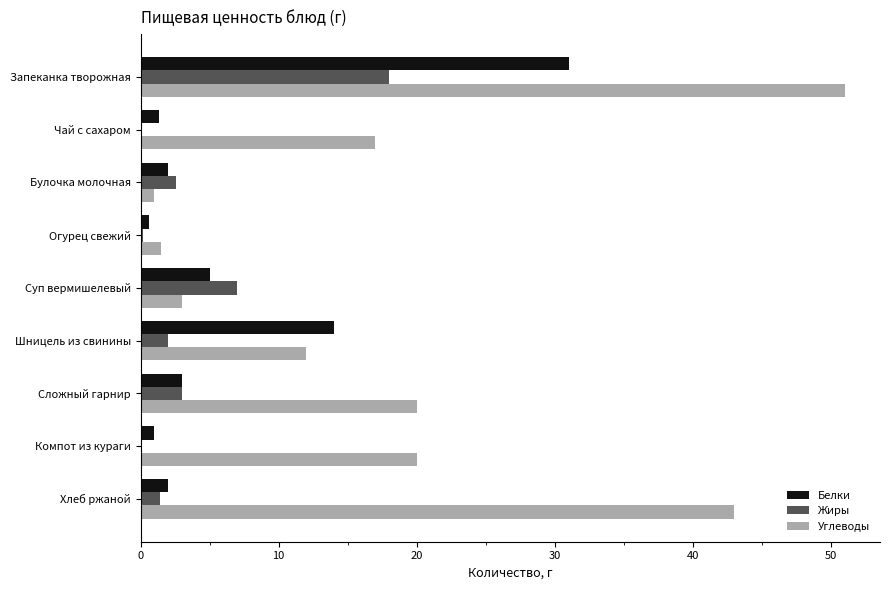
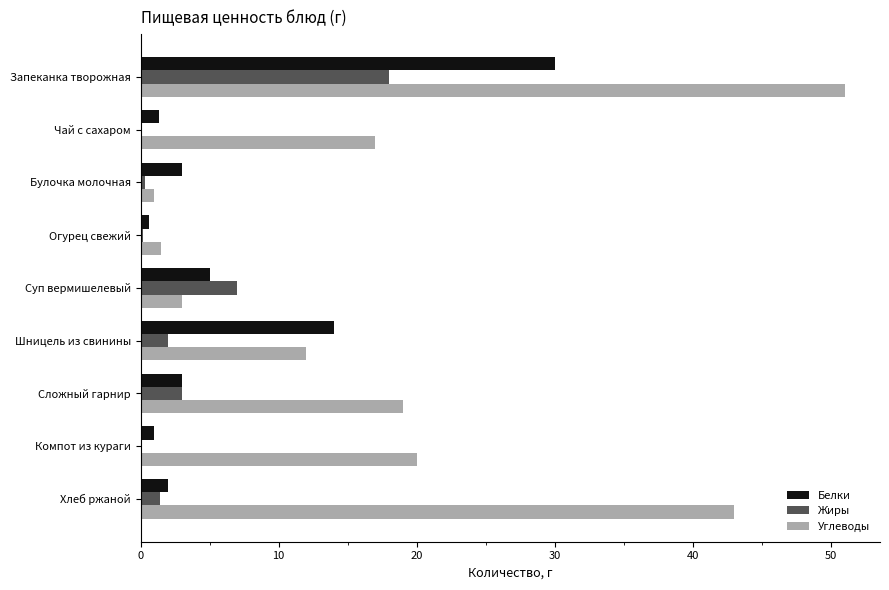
  {
    "Белки": {
-     "Запеканка творожная": 31,
+     "Запеканка творожная": 30,
      "Чай с сахаром": 1.3,
-     "Булочка молочная": 2,
+     "Булочка молочная": 3,
      "Огурец свежий": 0.6,
      "Суп вермишелевый": 5,
      "Шницель из свинины": 14,
      "Сложный гарнир": 3,
      "Компот из кураги": 1,
      "Хлеб ржаной": 2
    },
    "Жиры": {
      "Запеканка творожная": 18.0,
-     "Булочка молочная": 2.6,
+     "Булочка молочная": 0.3,
      "Огурец свежий": 0.2,
      "Суп вермишелевый": 7.0,
      "Шницель из свинины": 2.0,
      "Сложный гарнир": 3.0,
      "Компот из кураги": 0.0,
      "Хлеб ржаной": 1.4
    },
    "Углеводы": {
      "Запеканка творожная": 51,
      "Чай с сахаром": 17,
      "Булочка молочная": 1,
      "Огурец свежий": 1.5,
      "Суп вермишелевый": 3,
      "Шницель из свинины": 12,
-     "Сложный гарнир": 20,
+     "Сложный гарнир": 19,
      "Компот из кураги": 20,
      "Хлеб ржаной": 43
    }
  }
